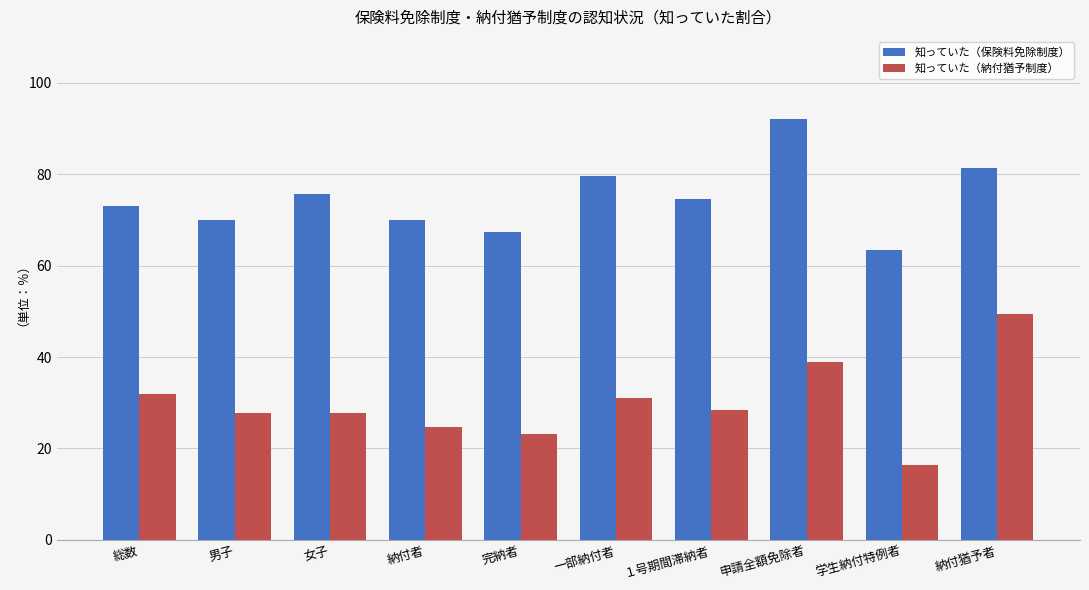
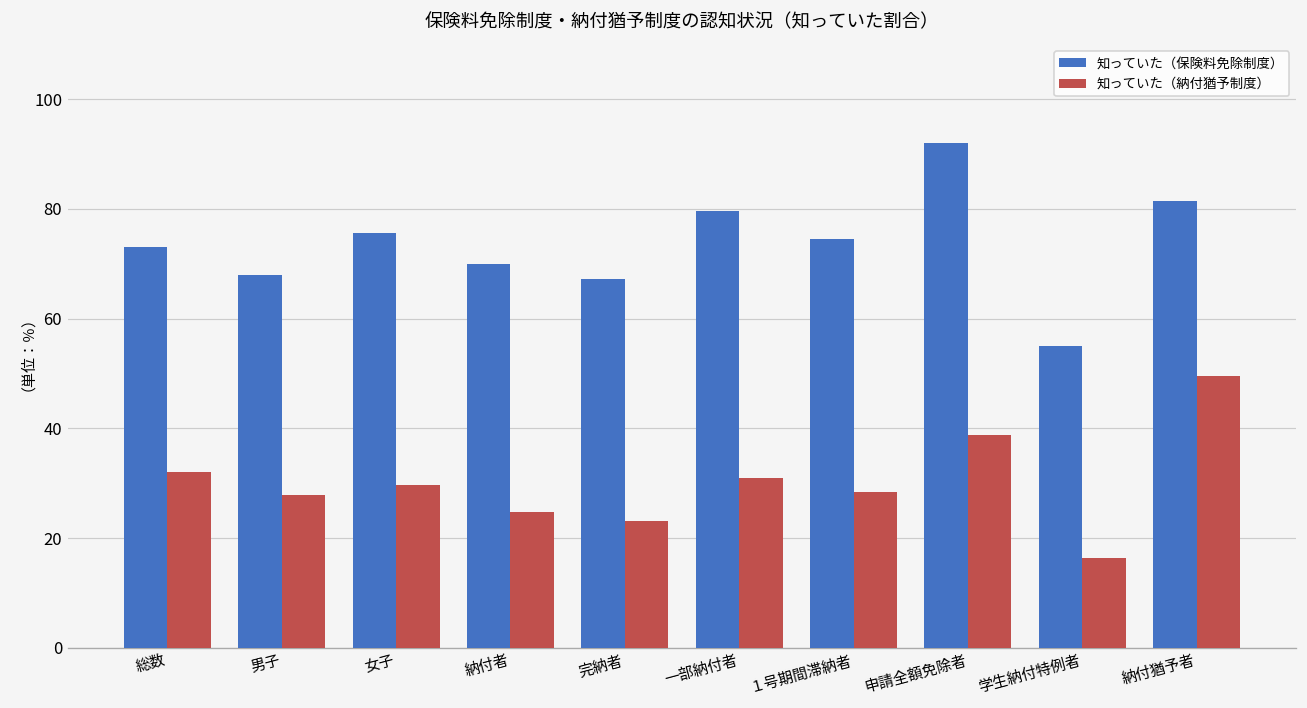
  {
    "知っていた（保険料免除制度）": {
      "総数": 73,
-     "男子": 70,
+     "男子": 68,
      "女子": 76,
      "納付者": 70,
      "完納者": 67,
      "一部納付者": 80,
      "１号期間滞納者": 75,
      "申請全額免除者": 92,
-     "学生納付特例者": 63,
+     "学生納付特例者": 55,
      "納付猶予者": 81
    },
    "知っていた（納付猶予制度）": {
      "総数": 32,
      "男子": 28,
-     "女子": 28,
+     "女子": 30,
      "納付者": 25,
      "完納者": 23,
      "一部納付者": 31,
      "１号期間滞納者": 29,
      "申請全額免除者": 39,
      "学生納付特例者": 16,
      "納付猶予者": 50
    }
  }
